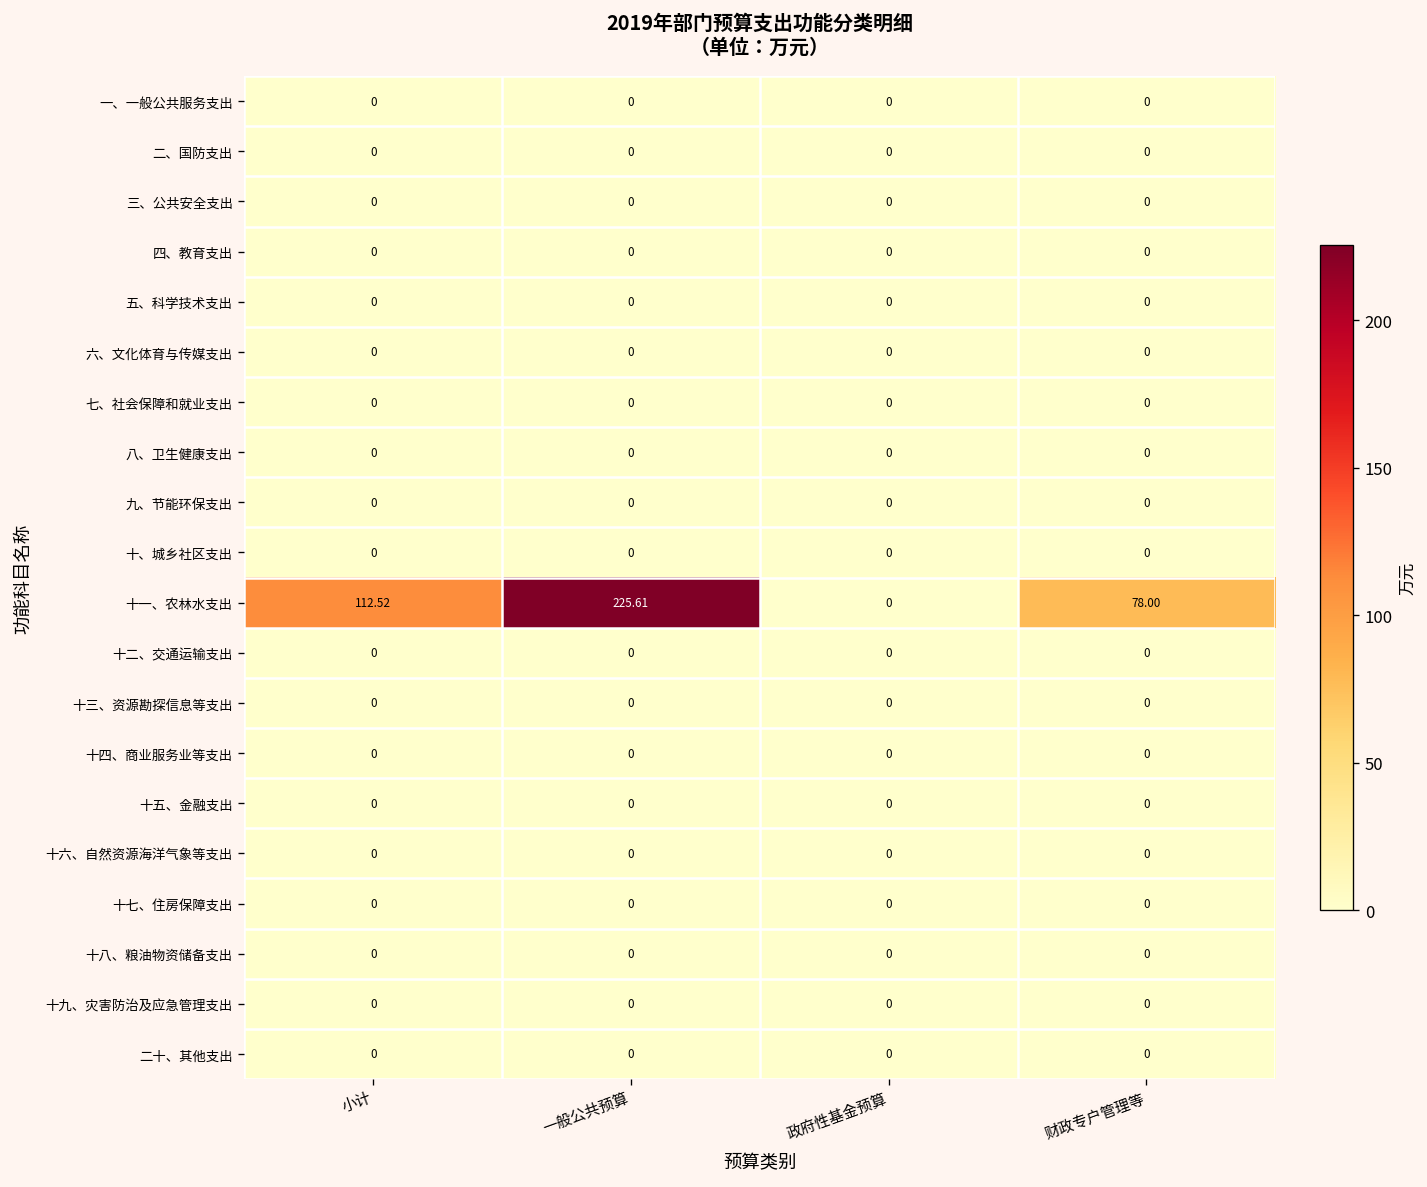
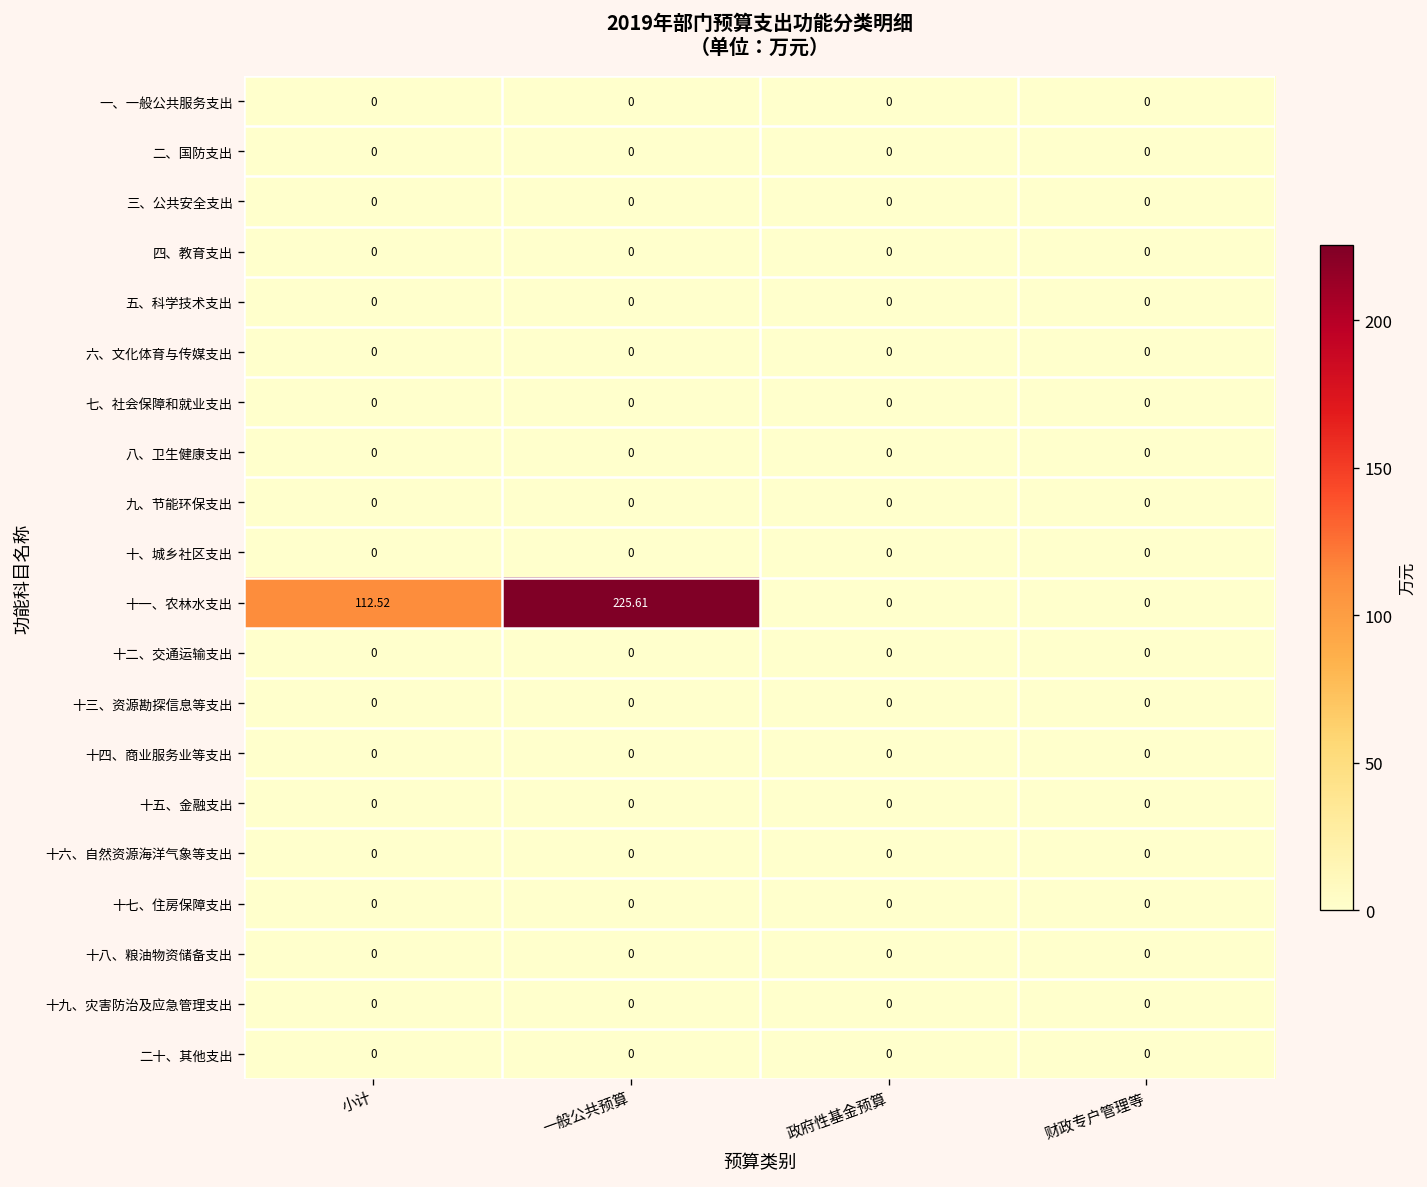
  {
    "一、一般公共服务支出": {
      "小计": 0,
      "一般公共预算": 0,
      "政府性基金预算": 0,
      "财政专户管理等": 0
    },
    "二、国防支出": {
      "小计": 0,
      "一般公共预算": 0,
      "政府性基金预算": 0,
      "财政专户管理等": 0
    },
    "三、公共安全支出": {
      "小计": 0,
      "一般公共预算": 0,
      "政府性基金预算": 0,
      "财政专户管理等": 0
    },
    "四、教育支出": {
      "小计": 0,
      "一般公共预算": 0,
      "政府性基金预算": 0,
      "财政专户管理等": 0
    },
    "五、科学技术支出": {
      "小计": 0,
      "一般公共预算": 0,
      "政府性基金预算": 0,
      "财政专户管理等": 0
    },
    "六、文化体育与传媒支出": {
      "小计": 0,
      "一般公共预算": 0,
      "政府性基金预算": 0,
      "财政专户管理等": 0
    },
    "七、社会保障和就业支出": {
      "小计": 0,
      "一般公共预算": 0,
      "政府性基金预算": 0,
      "财政专户管理等": 0
    },
    "八、卫生健康支出": {
      "小计": 0,
      "一般公共预算": 0,
      "政府性基金预算": 0,
      "财政专户管理等": 0
    },
    "九、节能环保支出": {
      "小计": 0,
      "一般公共预算": 0,
      "政府性基金预算": 0,
      "财政专户管理等": 0
    },
    "十、城乡社区支出": {
      "小计": 0,
      "一般公共预算": 0,
      "政府性基金预算": 0,
      "财政专户管理等": 0
    },
    "十一、农林水支出": {
      "小计": 112.52,
      "一般公共预算": 225.61,
      "政府性基金预算": 0,
-     "财政专户管理等": 78.00
+     "财政专户管理等": 0
    },
    "十二、交通运输支出": {
      "小计": 0,
      "一般公共预算": 0,
      "政府性基金预算": 0,
      "财政专户管理等": 0
    },
    "十三、资源勘探信息等支出": {
      "小计": 0,
      "一般公共预算": 0,
      "政府性基金预算": 0,
      "财政专户管理等": 0
    },
    "十四、商业服务业等支出": {
      "小计": 0,
      "一般公共预算": 0,
      "政府性基金预算": 0,
      "财政专户管理等": 0
    },
    "十五、金融支出": {
      "小计": 0,
      "一般公共预算": 0,
      "政府性基金预算": 0,
      "财政专户管理等": 0
    },
    "十六、自然资源海洋气象等支出": {
      "小计": 0,
      "一般公共预算": 0,
      "政府性基金预算": 0,
      "财政专户管理等": 0
    },
    "十七、住房保障支出": {
      "小计": 0,
      "一般公共预算": 0,
      "政府性基金预算": 0,
      "财政专户管理等": 0
    },
    "十八、粮油物资储备支出": {
      "小计": 0,
      "一般公共预算": 0,
      "政府性基金预算": 0,
      "财政专户管理等": 0
    },
    "十九、灾害防治及应急管理支出": {
      "小计": 0,
      "一般公共预算": 0,
      "政府性基金预算": 0,
      "财政专户管理等": 0
    },
    "二十、其他支出": {
      "小计": 0,
      "一般公共预算": 0,
      "政府性基金预算": 0,
      "财政专户管理等": 0
    }
  }
